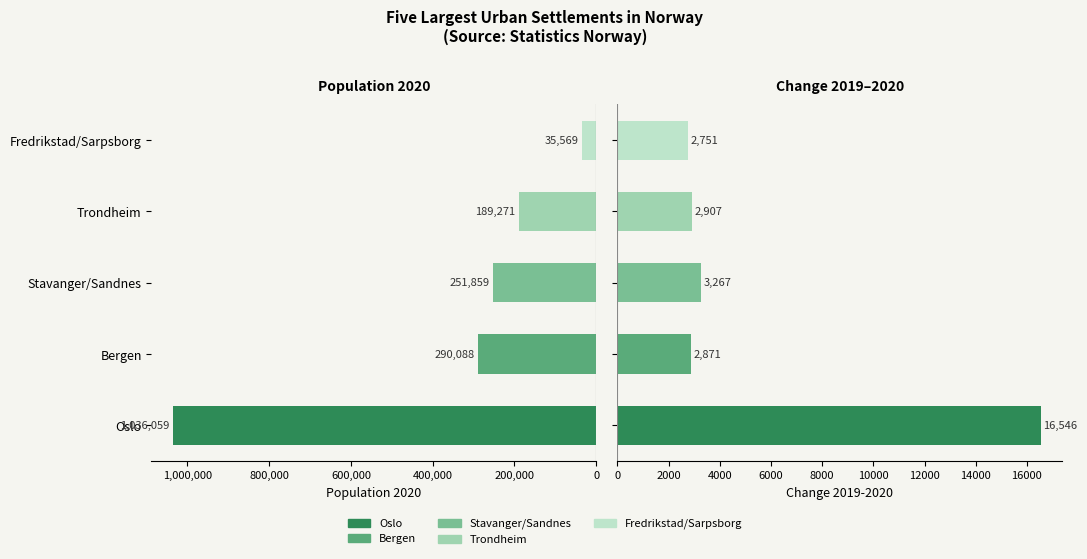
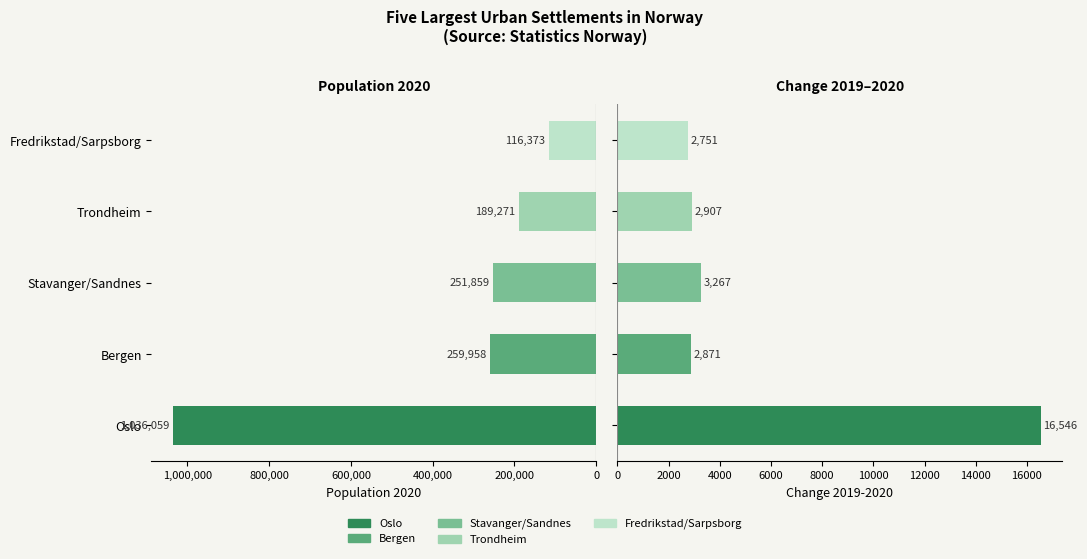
  {
    "Population 2020": {
-     "Fredrikstad/Sarpsborg": "35,569",
+     "Fredrikstad/Sarpsborg": "116,373",
      "Trondheim": "189,271",
      "Stavanger/Sandnes": "251,859",
-     "Bergen": "290,088",
+     "Bergen": "259,958",
      "Oslo": "1,036,059"
    }
  }
